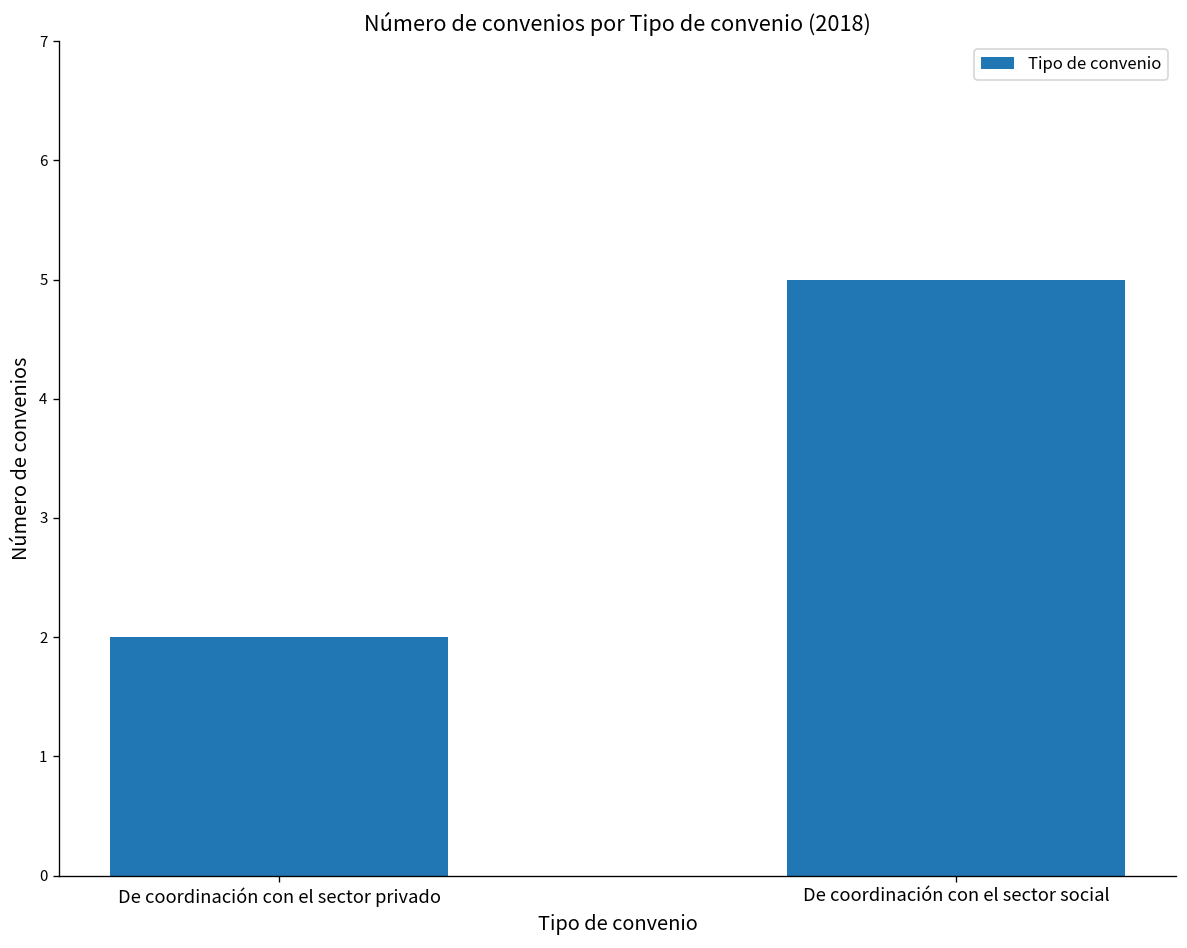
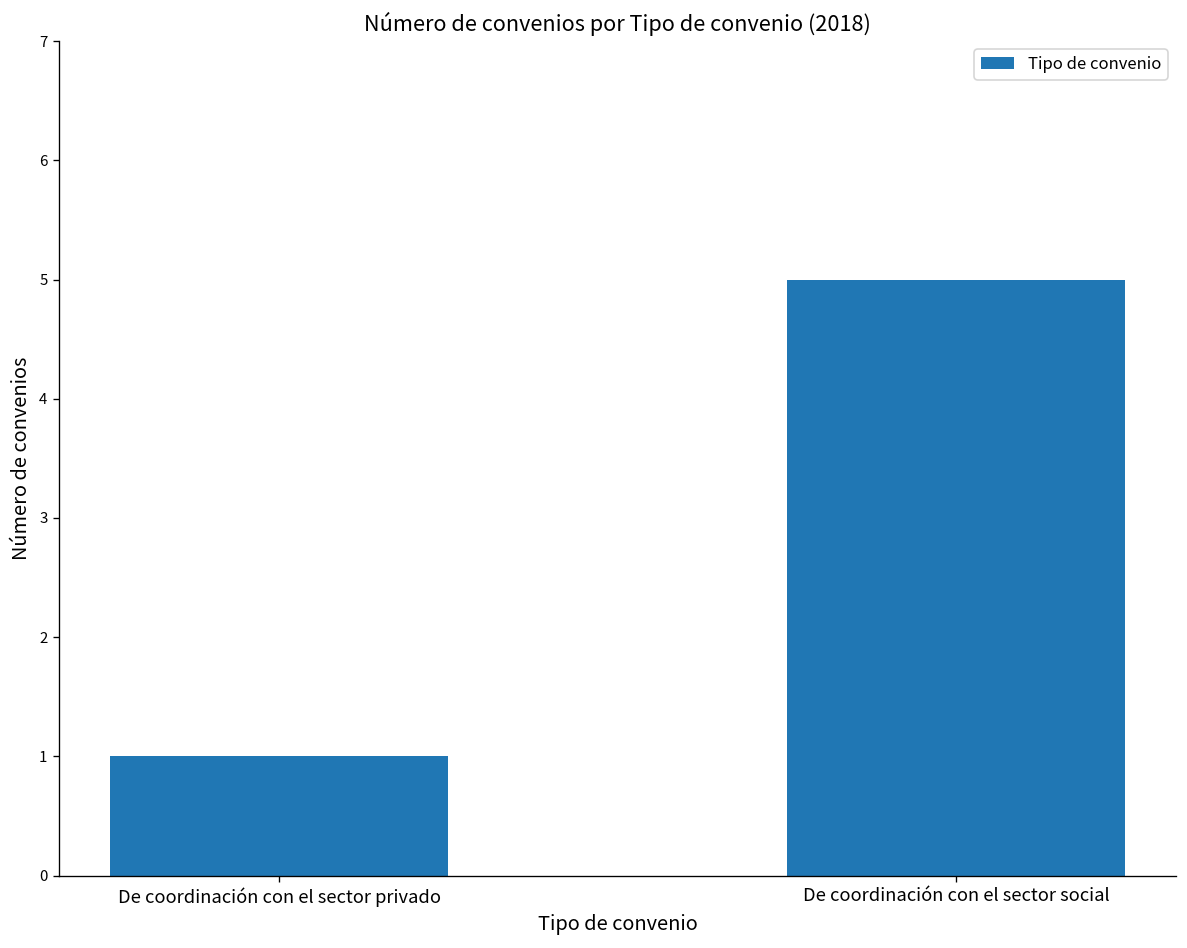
  {
-   "De coordinación con el sector privado": 2,
+   "De coordinación con el sector privado": 1,
    "De coordinación con el sector social": 5
  }
